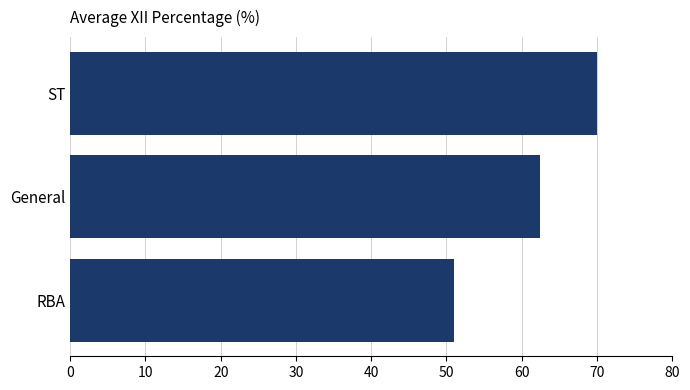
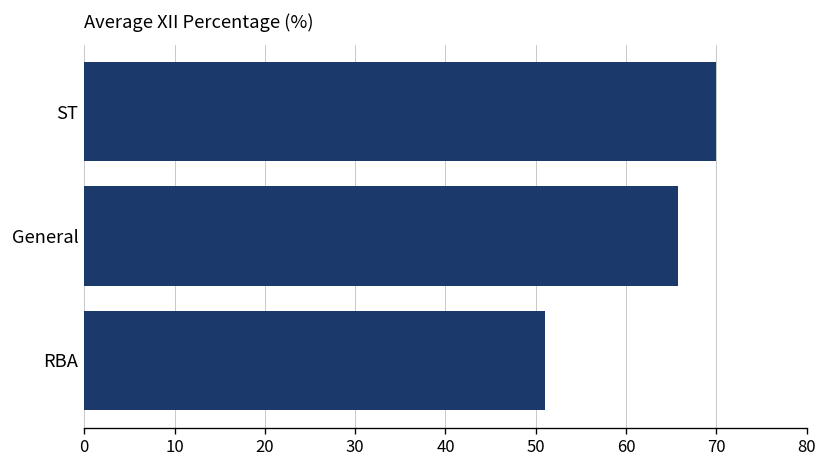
  {
    "ST": 70,
-   "General": 62,
+   "General": 66,
    "RBA": 51
  }
